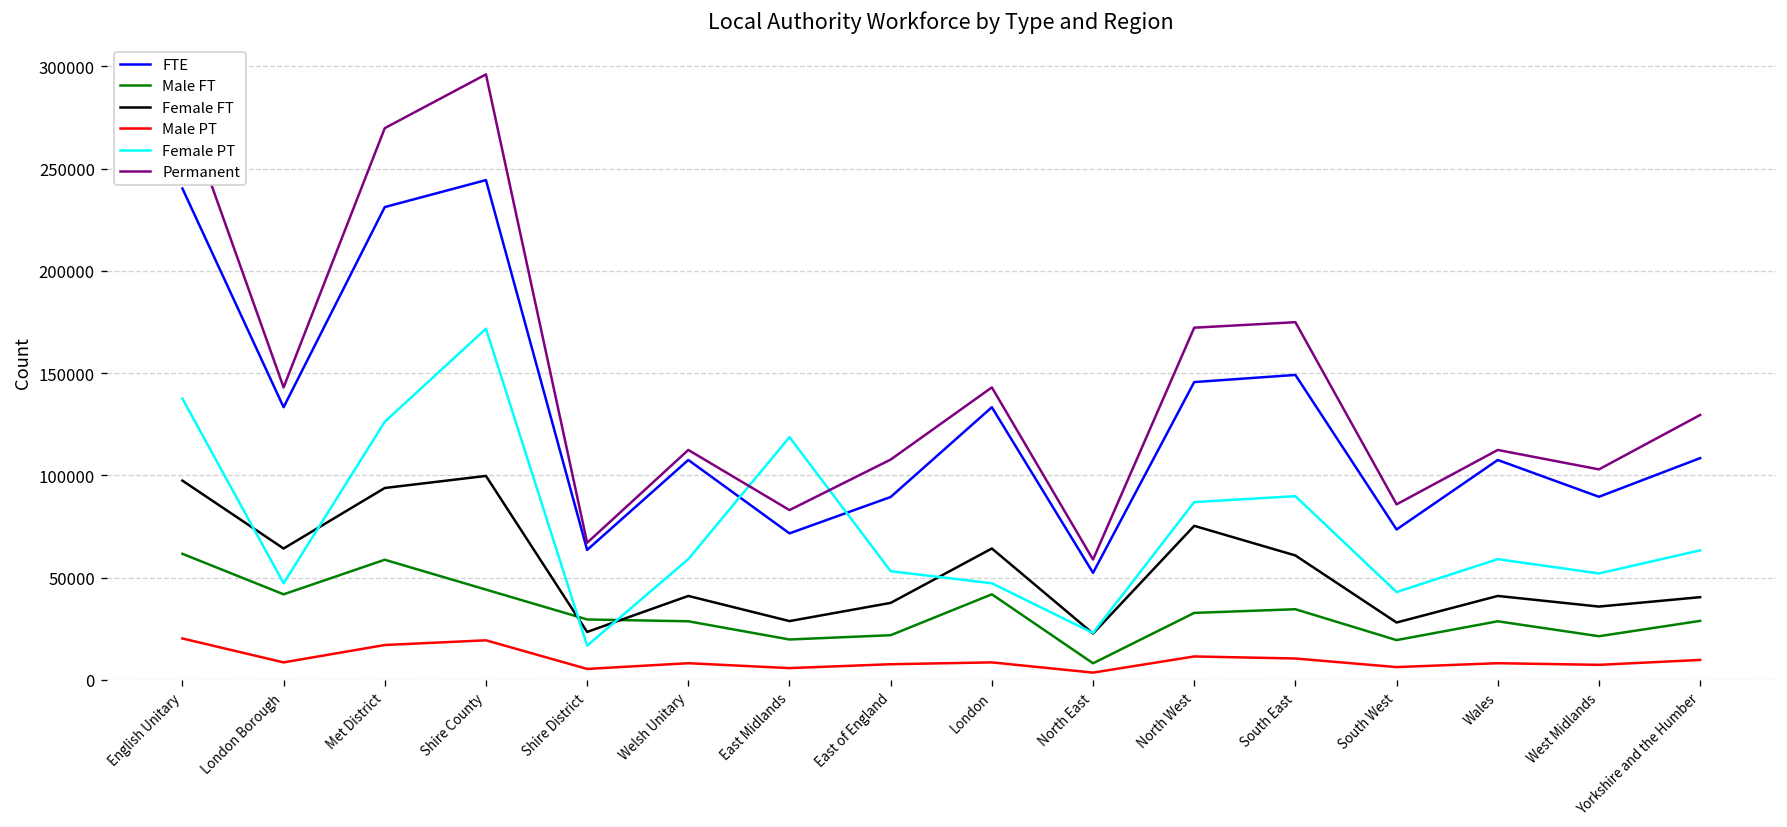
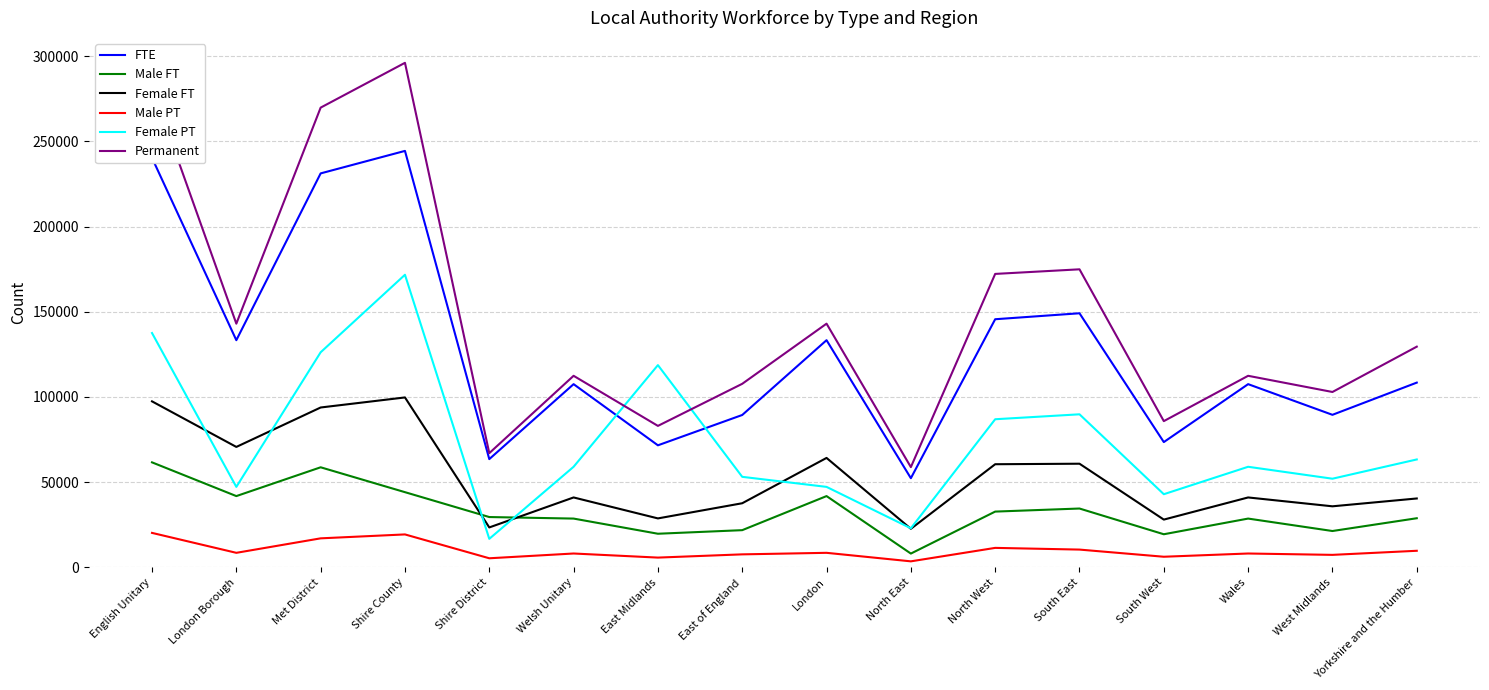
  {
    "FTE": {
      "London Borough": 133000,
      "Met District": 231000,
      "Shire County": 244000,
      "Shire District": 64000,
      "Welsh Unitary": 108000,
      "East Midlands": 72000,
      "East of England": 89000,
      "London": 133000,
      "North East": 52000,
      "North West": 146000,
      "South East": 149000,
      "South West": 74000,
      "Wales": 108000,
      "West Midlands": 90000,
      "Yorkshire and the Humber": 108000
    },
    "Male FT": {
      "English Unitary": 62000,
      "London Borough": 42000,
      "Met District": 59000,
      "Shire County": 44000,
      "Shire District": 30000,
      "Welsh Unitary": 29000,
      "East Midlands": 20000,
      "East of England": 22000,
      "London": 42000,
      "North East": 8000,
      "North West": 33000,
      "South East": 35000,
      "South West": 19000,
      "Wales": 29000,
      "West Midlands": 21000,
      "Yorkshire and the Humber": 29000
    },
    "Female FT": {
      "English Unitary": 97000,
-     "London Borough": 64000,
+     "London Borough": 71000,
      "Met District": 94000,
      "Shire County": 100000,
      "Shire District": 23000,
      "Welsh Unitary": 41000,
      "East Midlands": 29000,
      "East of England": 38000,
      "London": 64000,
-     "North West": 75000,
+     "North West": 61000,
      "South East": 61000,
      "South West": 28000,
      "Wales": 41000,
      "West Midlands": 36000,
      "Yorkshire and the Humber": 40000
    },
    "Male PT": {
      "English Unitary": 20000,
      "London Borough": 9000,
      "Met District": 17000,
      "Shire County": 19000,
      "Shire District": 5000,
      "Welsh Unitary": 8000,
      "East Midlands": 6000,
      "East of England": 8000,
      "London": 9000,
      "North East": 4000,
      "North West": 11000,
      "South East": 10000,
      "South West": 6000,
      "Wales": 8000,
      "West Midlands": 7000,
      "Yorkshire and the Humber": 10000
    },
    "Female PT": {
      "English Unitary": 138000,
      "London Borough": 47000,
      "Met District": 126000,
      "Shire County": 172000,
      "Shire District": 17000,
      "Welsh Unitary": 59000,
      "East Midlands": 119000,
      "East of England": 53000,
      "London": 47000,
      "North West": 87000,
      "South East": 90000,
      "South West": 43000,
      "Wales": 59000,
      "West Midlands": 52000,
      "Yorkshire and the Humber": 63000
    },
    "Permanent": {
      "London Borough": 143000,
      "Met District": 270000,
      "Shire County": 296000,
      "Shire District": 67000,
      "Welsh Unitary": 112000,
      "East Midlands": 83000,
      "East of England": 108000,
      "London": 143000,
      "North East": 59000,
      "North West": 172000,
      "South East": 175000,
      "South West": 86000,
      "Wales": 112000,
      "West Midlands": 103000,
      "Yorkshire and the Humber": 130000
    }
  }
